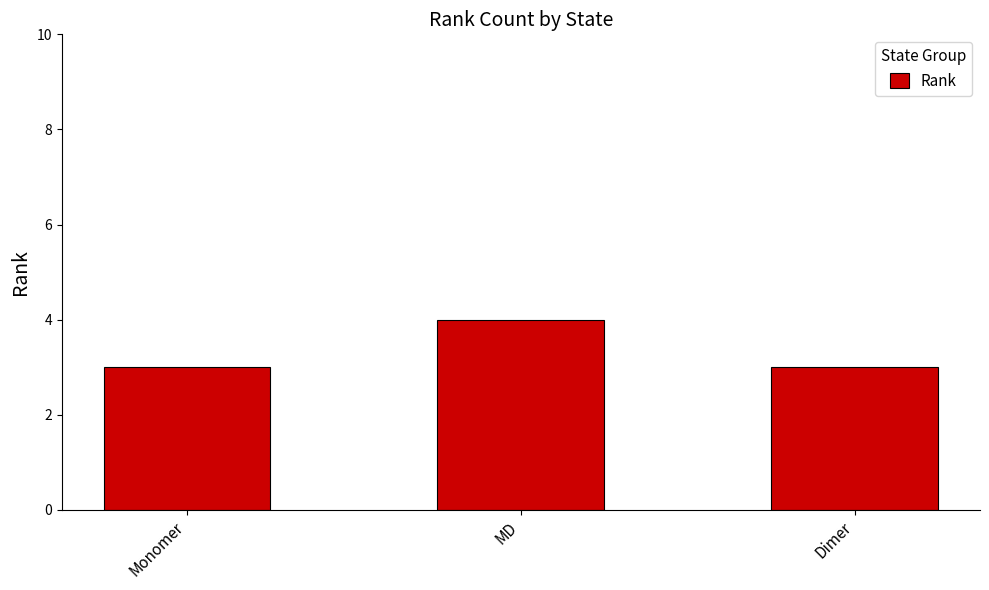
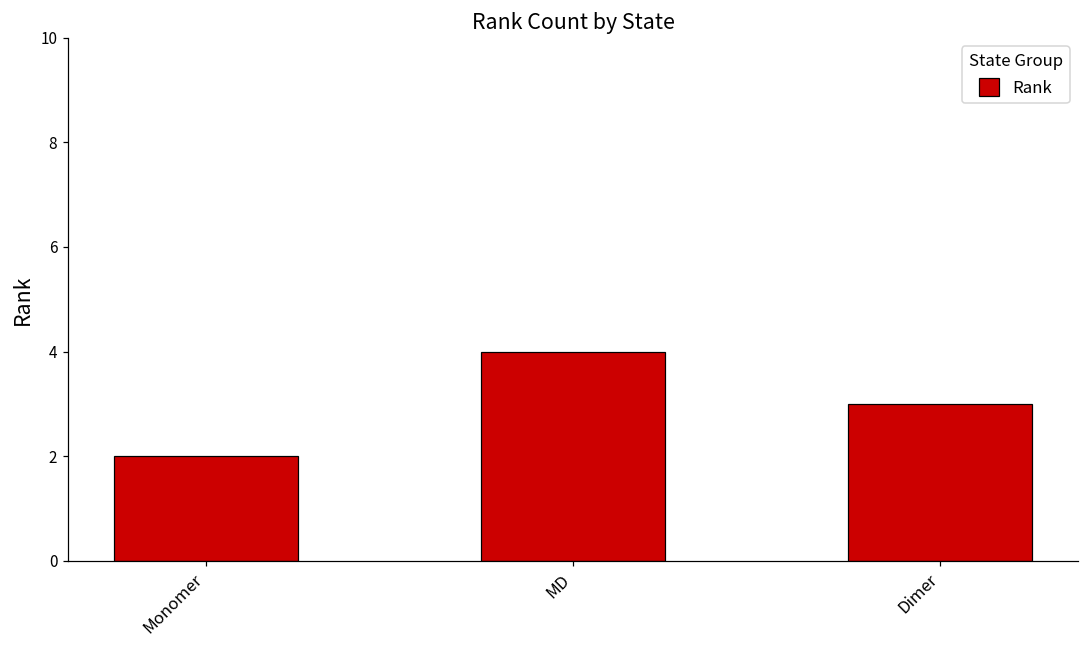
  {
-   "Monomer": 3,
+   "Monomer": 2,
    "MD": 4,
    "Dimer": 3
  }
